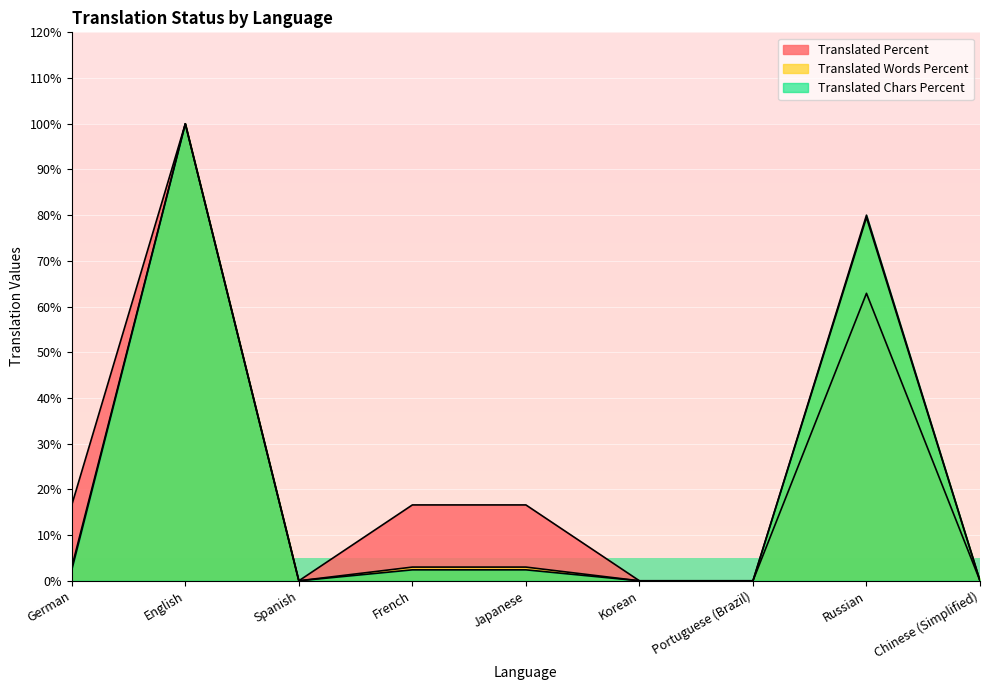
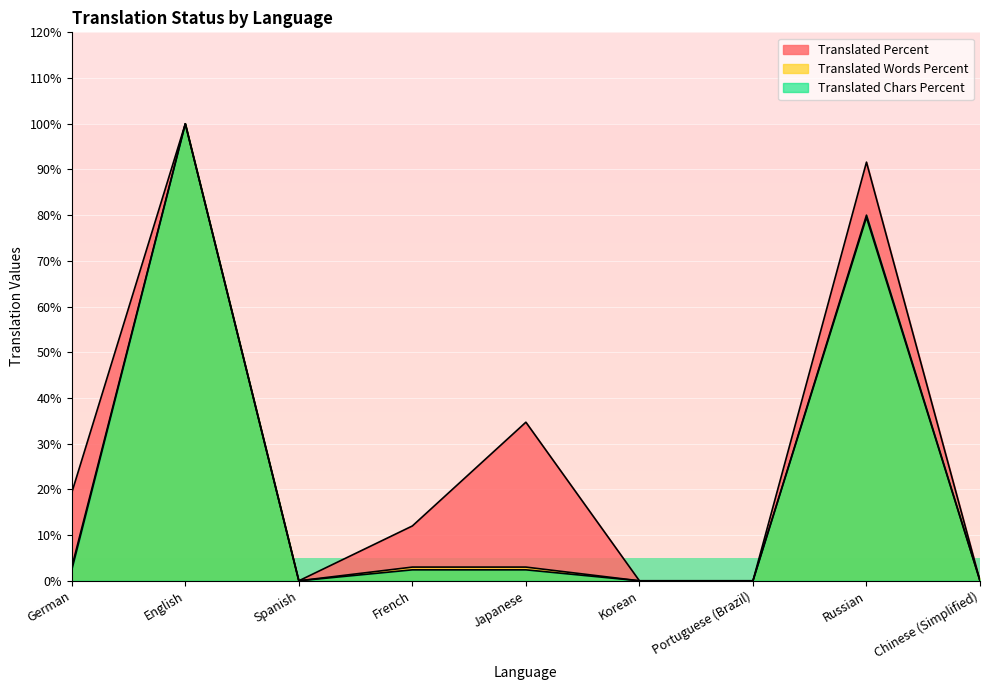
  {
    "Translated Percent": {
-     "German": "17%",
-     "French": "17%",
-     "Japanese": "17%",
-     "Russian": "63%"
+     "German": "19%",
+     "French": "12%",
+     "Japanese": "35%",
+     "Russian": "92%"
    },
    "Translated Words Percent": {
      "German": "3%",
      "French": "3%",
      "Japanese": "3%"
    },
    "Translated Chars Percent": {
      "German": "2%",
      "French": "2%",
      "Japanese": "2%"
    }
  }
